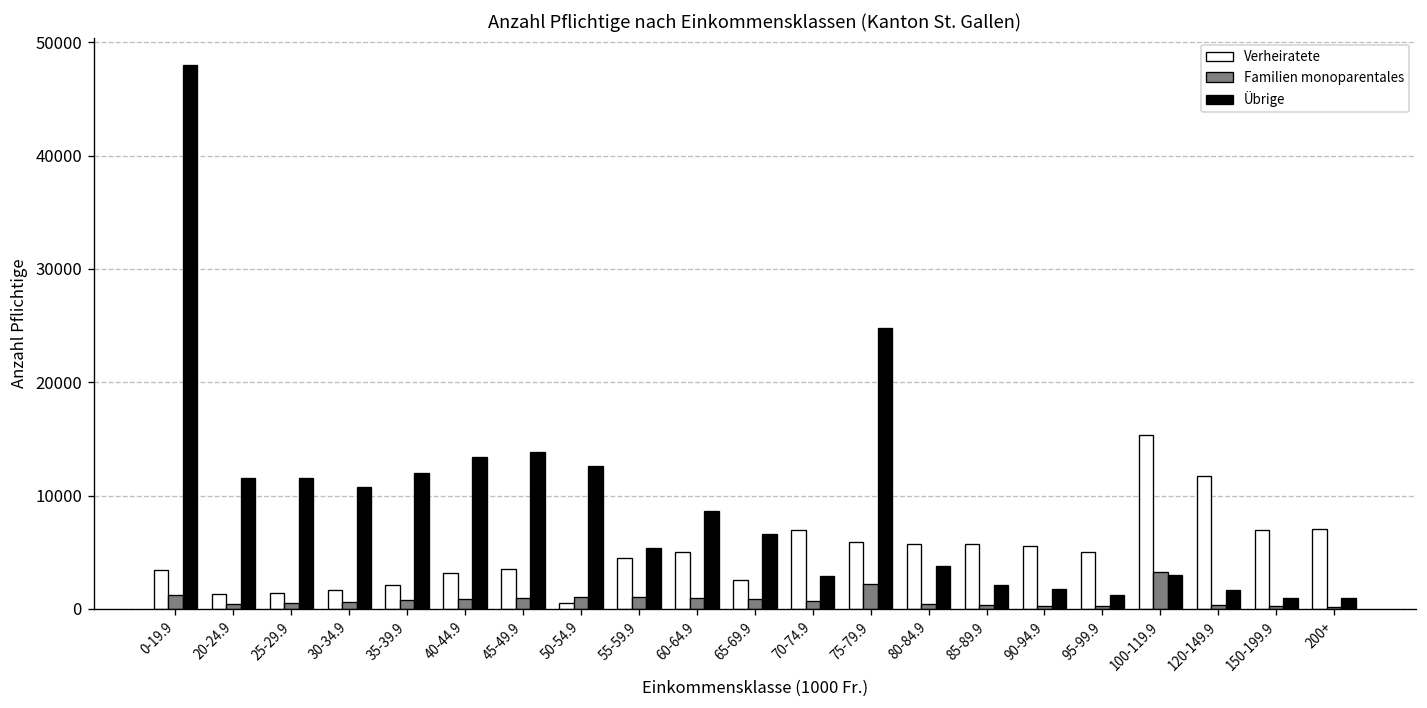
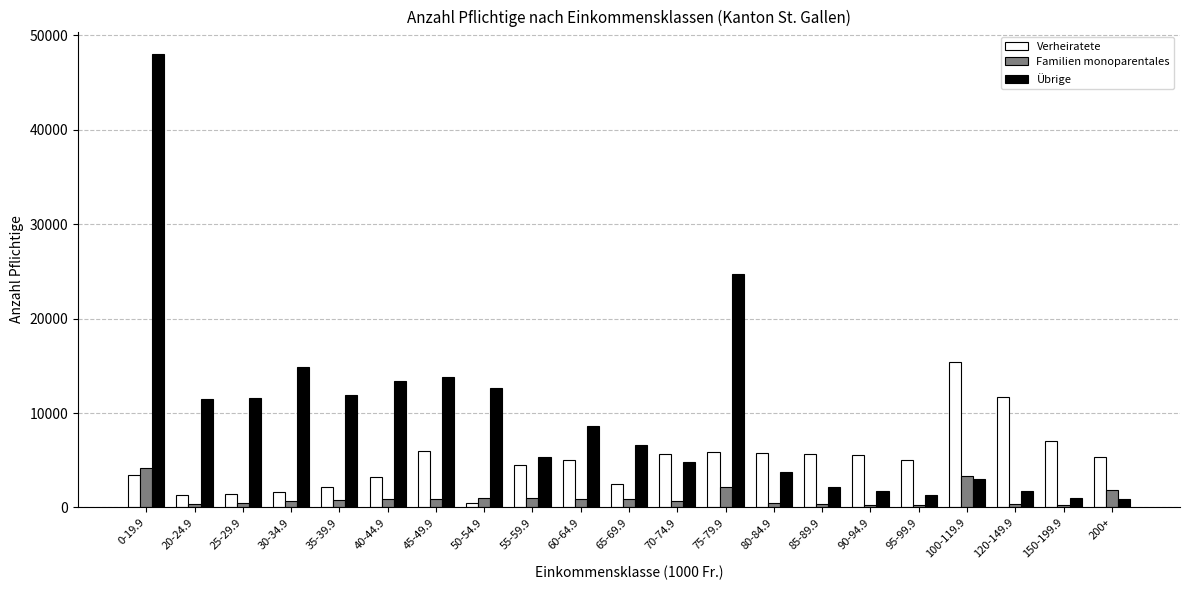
  {
    "Verheiratete": {
      "0-19.9": 3000,
      "20-24.9": 1000,
      "25-29.9": 1000,
      "30-34.9": 2000,
      "35-39.9": 2000,
      "40-44.9": 3000,
-     "45-49.9": 4000,
+     "45-49.9": 6000,
      "50-54.9": 1000,
      "55-59.9": 5000,
      "60-64.9": 5000,
      "65-69.9": 3000,
-     "70-74.9": 7000,
+     "70-74.9": 6000,
      "75-79.9": 6000,
      "80-84.9": 6000,
      "85-89.9": 6000,
      "90-94.9": 6000,
      "95-99.9": 5000,
      "100-119.9": 15000,
      "120-149.9": 12000,
      "150-199.9": 7000,
-     "200+": 7000
+     "200+": 5000
    },
    "Familien monoparentales": {
-     "0-19.9": 1000,
+     "0-19.9": 4000,
      "20-24.9": 0,
      "25-29.9": 1000,
      "30-34.9": 1000,
      "35-39.9": 1000,
      "40-44.9": 1000,
      "45-49.9": 1000,
      "50-54.9": 1000,
      "55-59.9": 1000,
      "60-64.9": 1000,
      "65-69.9": 1000,
      "70-74.9": 1000,
      "75-79.9": 2000,
      "80-84.9": 0,
      "85-89.9": 0,
      "90-94.9": 0,
      "100-119.9": 3000,
      "120-149.9": 0,
-     "200+": 0
+     "200+": 2000
    },
    "Übrige": {
      "0-19.9": 48000,
      "20-24.9": 12000,
      "25-29.9": 12000,
-     "30-34.9": 11000,
+     "30-34.9": 15000,
      "35-39.9": 12000,
      "40-44.9": 13000,
      "45-49.9": 14000,
      "50-54.9": 13000,
      "55-59.9": 5000,
      "60-64.9": 9000,
      "65-69.9": 7000,
-     "70-74.9": 3000,
+     "70-74.9": 5000,
      "75-79.9": 25000,
      "80-84.9": 4000,
      "85-89.9": 2000,
      "90-94.9": 2000,
      "95-99.9": 1000,
      "100-119.9": 3000,
      "120-149.9": 2000,
      "150-199.9": 1000,
      "200+": 1000
    }
  }
